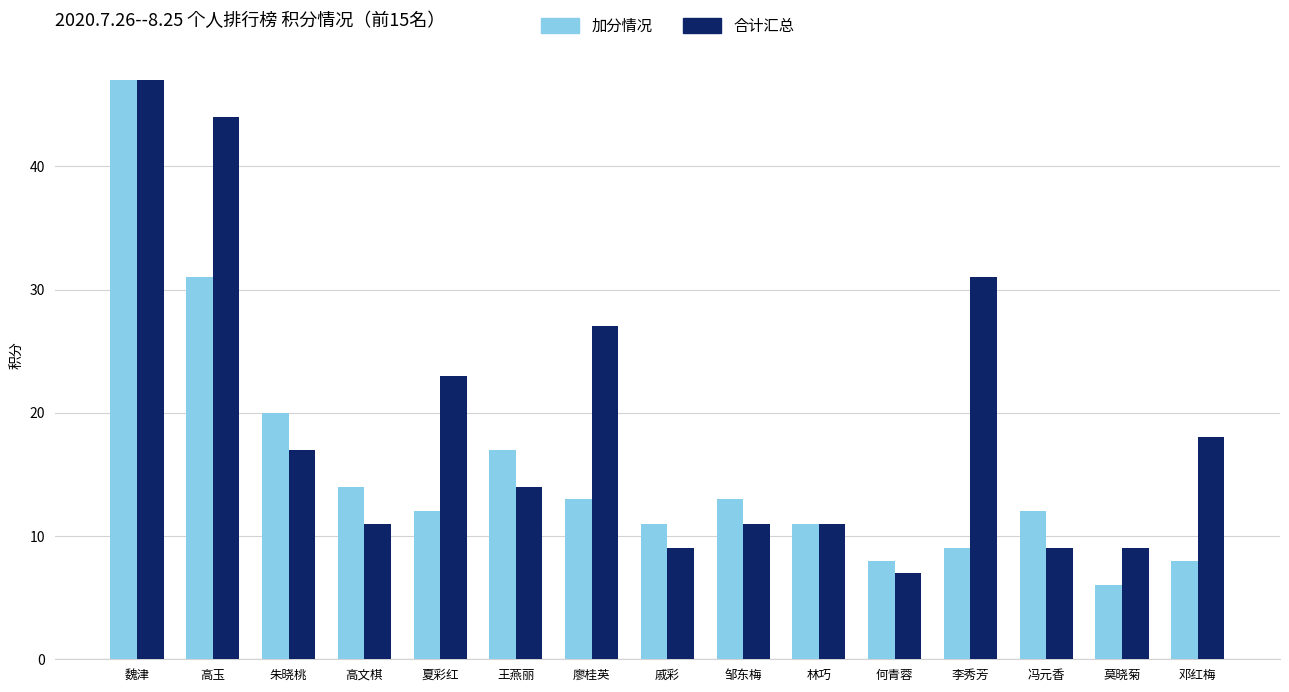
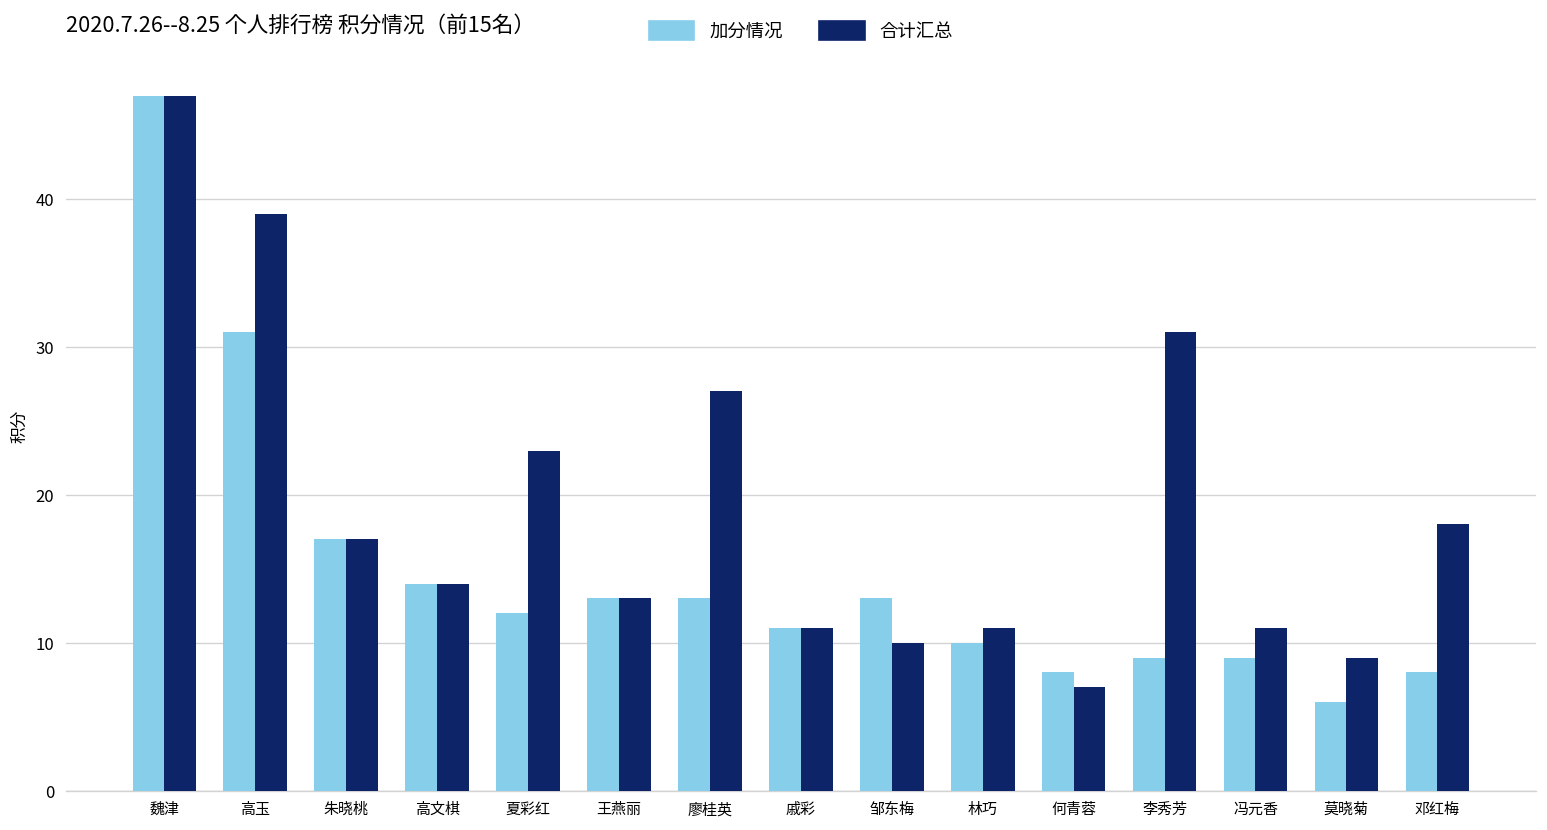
  {
    "加分情况": {
      "魏津": 47,
      "高玉": 31,
-     "朱晓桃": 20,
+     "朱晓桃": 17,
      "高文棋": 14,
      "夏彩红": 12,
-     "王燕丽": 17,
+     "王燕丽": 13,
      "廖桂英": 13,
      "戚彩": 11,
      "邹东梅": 13,
-     "林巧": 11,
+     "林巧": 10,
      "何青蓉": 8,
      "李秀芳": 9,
-     "冯元香": 12,
+     "冯元香": 9,
      "莫晓菊": 6,
      "邓红梅": 8
    },
    "合计汇总": {
      "魏津": 47,
-     "高玉": 44,
+     "高玉": 39,
      "朱晓桃": 17,
-     "高文棋": 11,
+     "高文棋": 14,
      "夏彩红": 23,
-     "王燕丽": 14,
+     "王燕丽": 13,
      "廖桂英": 27,
-     "戚彩": 9,
-     "邹东梅": 11,
+     "戚彩": 11,
+     "邹东梅": 10,
      "林巧": 11,
      "何青蓉": 7,
      "李秀芳": 31,
-     "冯元香": 9,
+     "冯元香": 11,
      "莫晓菊": 9,
      "邓红梅": 18
    }
  }
